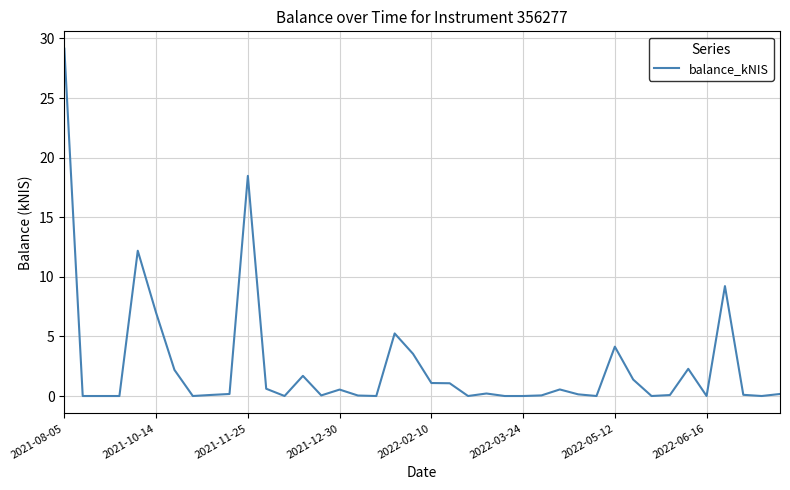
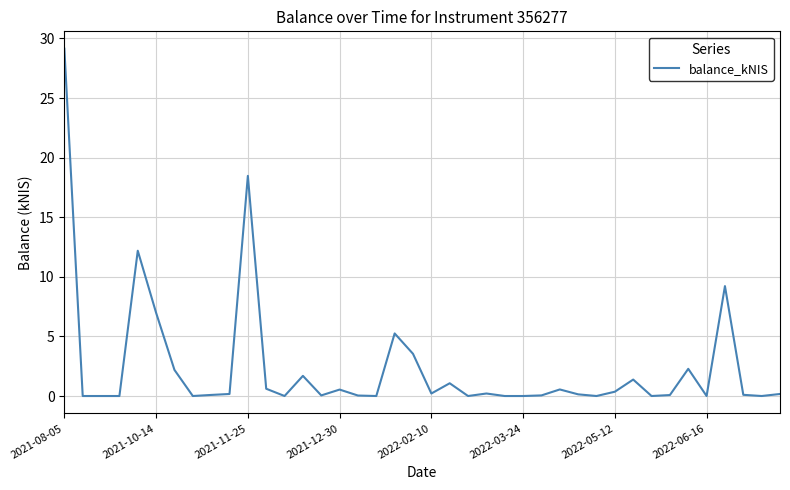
  {
    "2021-08-05": 29.1,
    "2021-10-14": 7.0,
    "2021-11-25": 18.5,
    "2021-12-30": 0.5,
-   "2022-02-10": 1.1,
+   "2022-02-10": 0.2,
    "2022-03-24": 0.0,
-   "2022-05-12": 4.1,
+   "2022-05-12": 0.4,
    "2022-06-16": 0.0
  }
